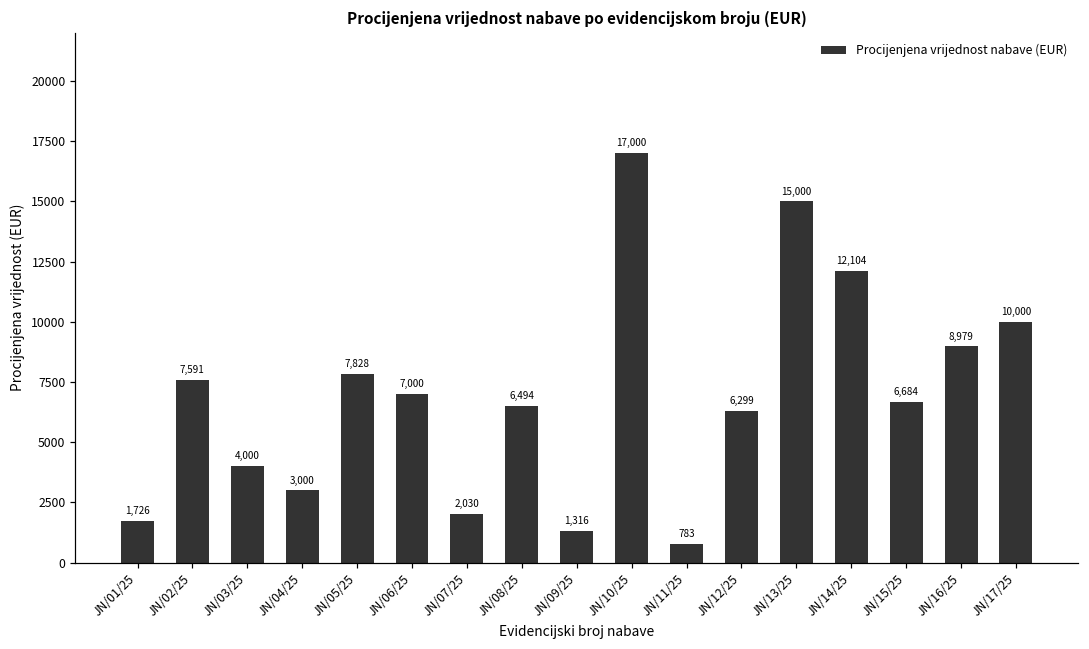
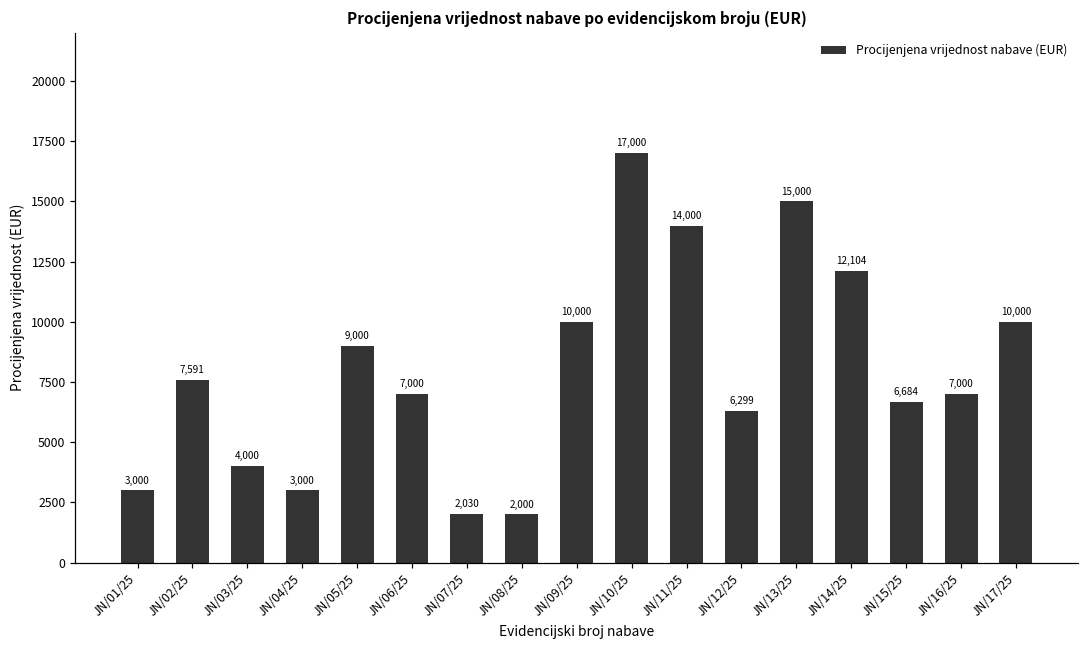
  {
-   "JN/01/25": "1,726",
+   "JN/01/25": "3,000",
    "JN/02/25": "7,591",
    "JN/03/25": "4,000",
    "JN/04/25": "3,000",
-   "JN/05/25": "7,828",
+   "JN/05/25": "9,000",
    "JN/06/25": "7,000",
    "JN/07/25": "2,030",
-   "JN/08/25": "6,494",
-   "JN/09/25": "1,316",
+   "JN/08/25": "2,000",
+   "JN/09/25": "10,000",
    "JN/10/25": "17,000",
-   "JN/11/25": "783",
+   "JN/11/25": "14,000",
    "JN/12/25": "6,299",
    "JN/13/25": "15,000",
    "JN/14/25": "12,104",
    "JN/15/25": "6,684",
-   "JN/16/25": "8,979",
+   "JN/16/25": "7,000",
    "JN/17/25": "10,000"
  }
